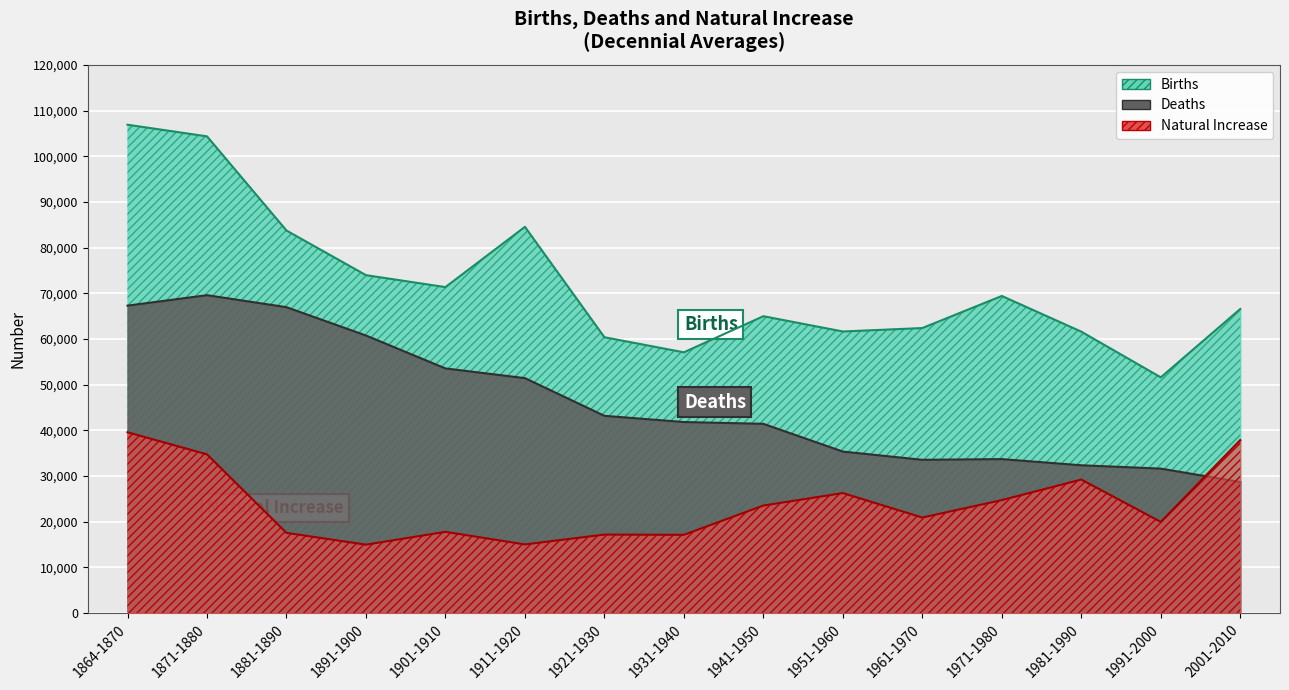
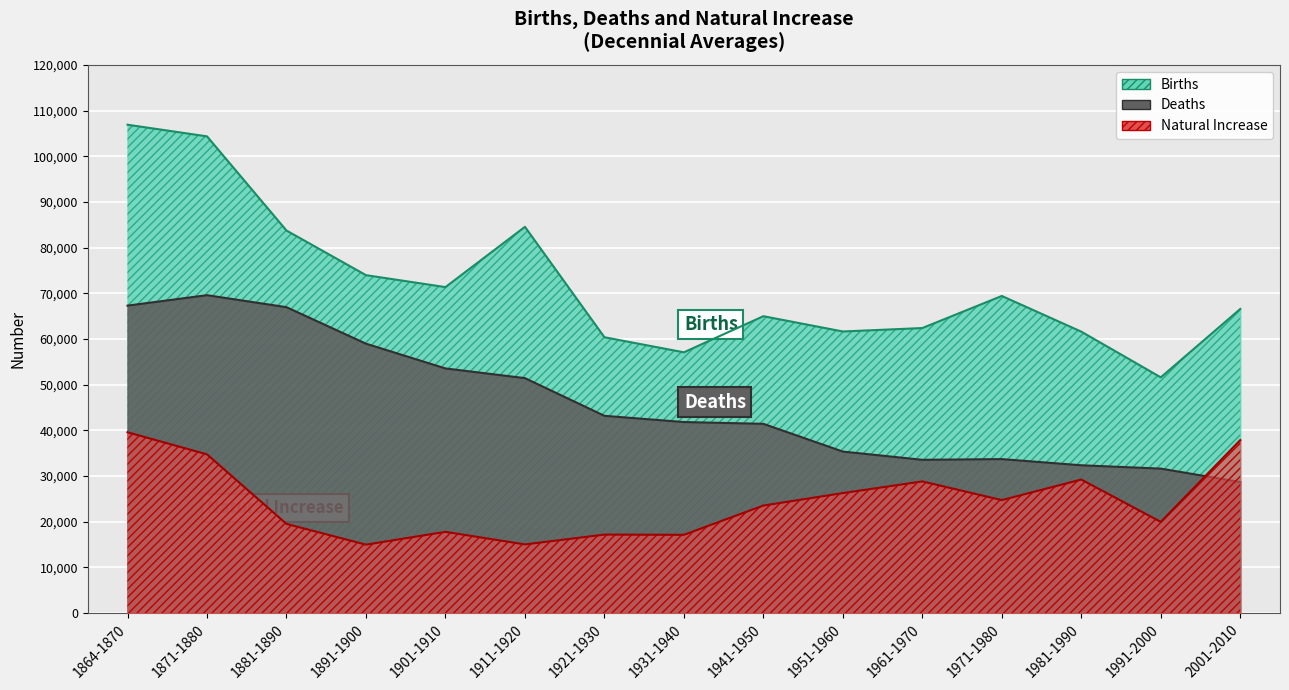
  {
    "Births": {
      "1864-1870": "107,000",
      "1871-1880": "104,000",
      "1881-1890": "84,000",
      "1891-1900": "74,000",
      "1901-1910": "71,000",
      "1911-1920": "85,000",
      "1921-1930": "60,000",
      "1931-1940": "57,000",
      "1941-1950": "65,000",
      "1951-1960": "62,000",
      "1961-1970": "62,000",
      "1971-1980": "69,000",
      "1981-1990": "62,000",
      "1991-2000": "52,000",
      "2001-2010": "67,000"
    },
    "Deaths": {
      "1864-1870": "67,000",
      "1871-1880": "70,000",
      "1881-1890": "67,000",
-     "1891-1900": "61,000",
+     "1891-1900": "59,000",
      "1901-1910": "54,000",
      "1911-1920": "51,000",
      "1921-1930": "43,000",
      "1931-1940": "42,000",
      "1941-1950": "41,000",
      "1951-1960": "35,000",
      "1961-1970": "34,000",
      "1971-1980": "34,000",
      "1981-1990": "32,000",
      "1991-2000": "32,000",
      "2001-2010": "29,000"
    },
    "Natural Increase": {
      "1864-1870": "40,000",
      "1871-1880": "35,000",
-     "1881-1890": "18,000",
+     "1881-1890": "20,000",
      "1891-1900": "15,000",
      "1901-1910": "18,000",
      "1911-1920": "15,000",
      "1921-1930": "17,000",
      "1931-1940": "17,000",
      "1941-1950": "24,000",
      "1951-1960": "26,000",
-     "1961-1970": "21,000",
+     "1961-1970": "29,000",
      "1971-1980": "25,000",
      "1981-1990": "29,000",
      "1991-2000": "20,000",
      "2001-2010": "38,000"
    }
  }
